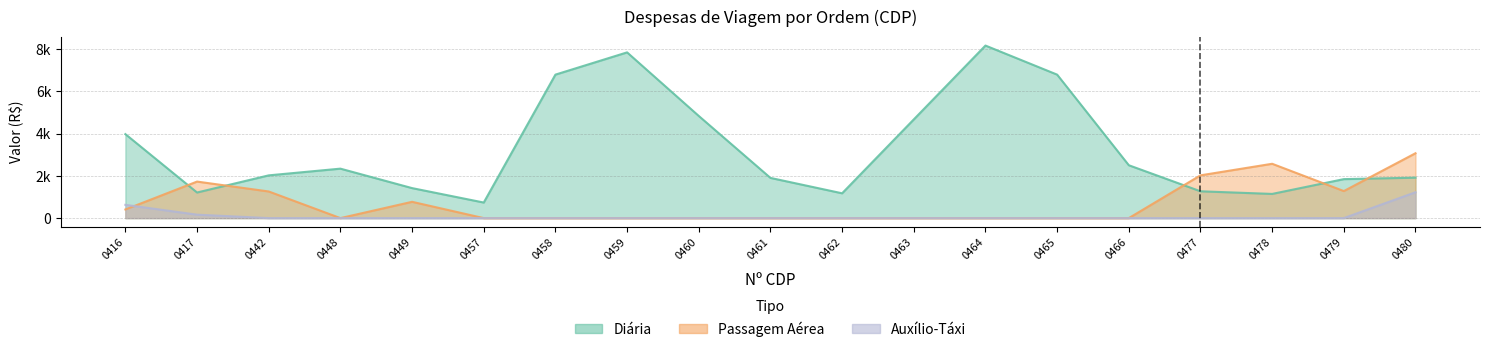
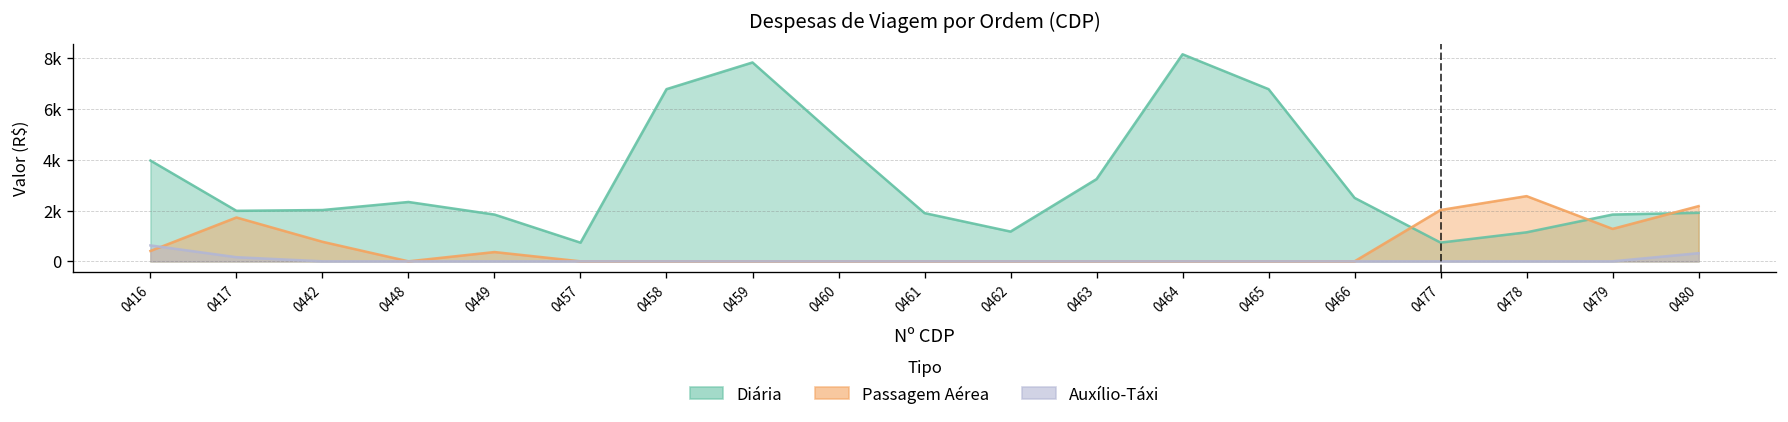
  {
    "Diária": {
      "0416": 4000,
-     "0417": 1200,
+     "0417": 2000,
      "0442": 2000,
      "0448": 2300,
-     "0449": 1400,
+     "0449": 1800,
      "0457": 700,
      "0458": 6800,
      "0459": 7800,
      "0460": 4800,
      "0461": 1900,
      "0462": 1200,
-     "0463": 4700,
+     "0463": 3200,
      "0464": 8200,
      "0465": 6800,
      "0466": 2500,
-     "0477": 1300,
+     "0477": 700,
      "0478": 1100,
      "0479": 1800,
      "0480": 1900
    },
    "Passagem Aérea": {
      "0416": 400,
      "0417": 1700,
-     "0442": 1300,
-     "0449": 800,
+     "0442": 800,
+     "0449": 400,
      "0477": 2000,
      "0478": 2600,
      "0479": 1300,
-     "0480": 3100
+     "0480": 2200
    },
    "Auxílio-Táxi": {
      "0416": 600,
      "0417": 200,
      "0442": 0,
      "0449": 0,
      "0477": 0,
      "0478": 0,
      "0479": 0,
-     "0480": 1200
+     "0480": 300
    }
  }
